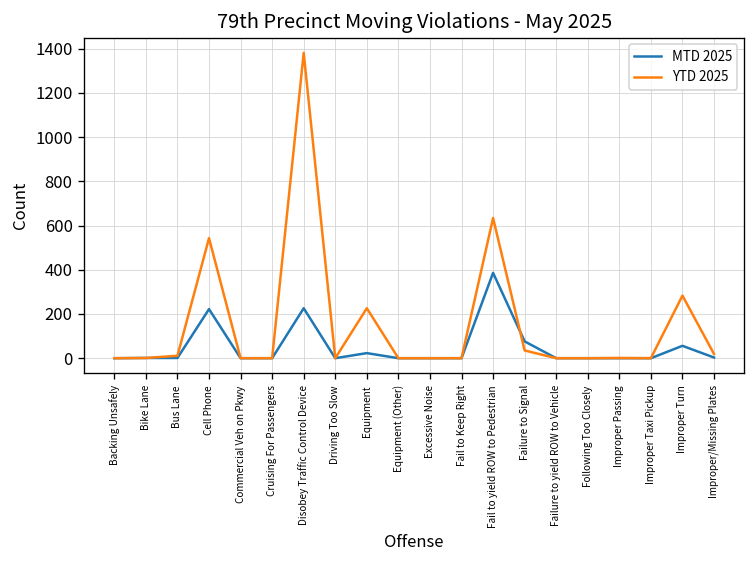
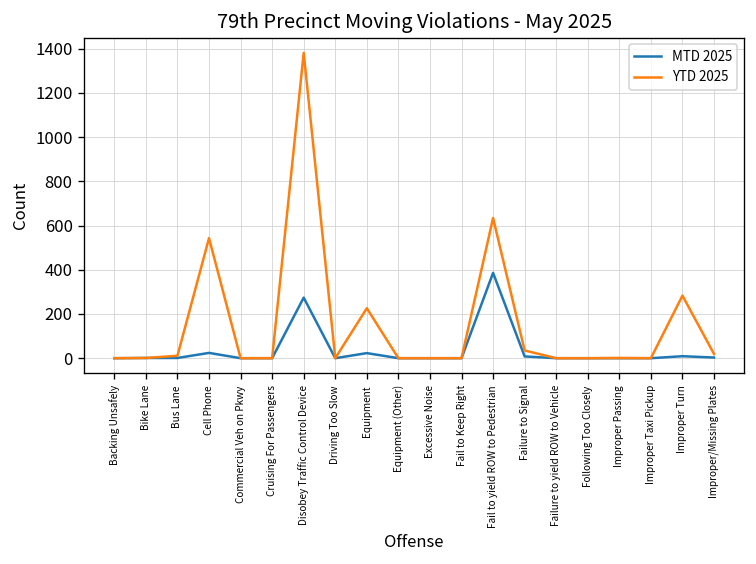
  {
    "MTD 2025": {
-     "Cell Phone": 220,
-     "Disobey Traffic Control Device": 230,
+     "Cell Phone": 20,
+     "Disobey Traffic Control Device": 270,
      "Equipment": 20,
      "Fail to yield ROW to Pedestrian": 390,
-     "Failure to Signal": 80,
-     "Improper Turn": 60,
+     "Failure to Signal": 10,
+     "Improper Turn": 10,
      "Improper/Missing Plates": 0
    },
    "YTD 2025": {
      "Cell Phone": 540,
      "Disobey Traffic Control Device": 1380,
      "Equipment": 230,
      "Fail to yield ROW to Pedestrian": 630,
      "Failure to Signal": 40,
      "Improper Turn": 280,
      "Improper/Missing Plates": 20
    }
  }
